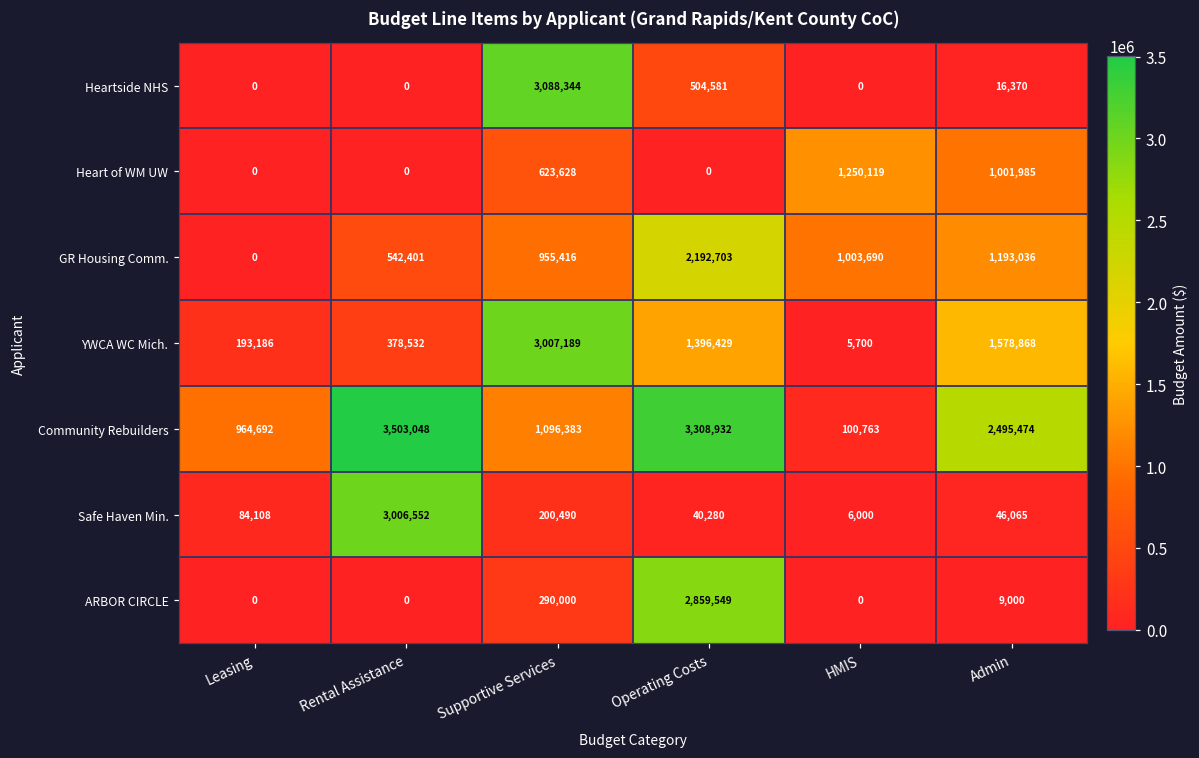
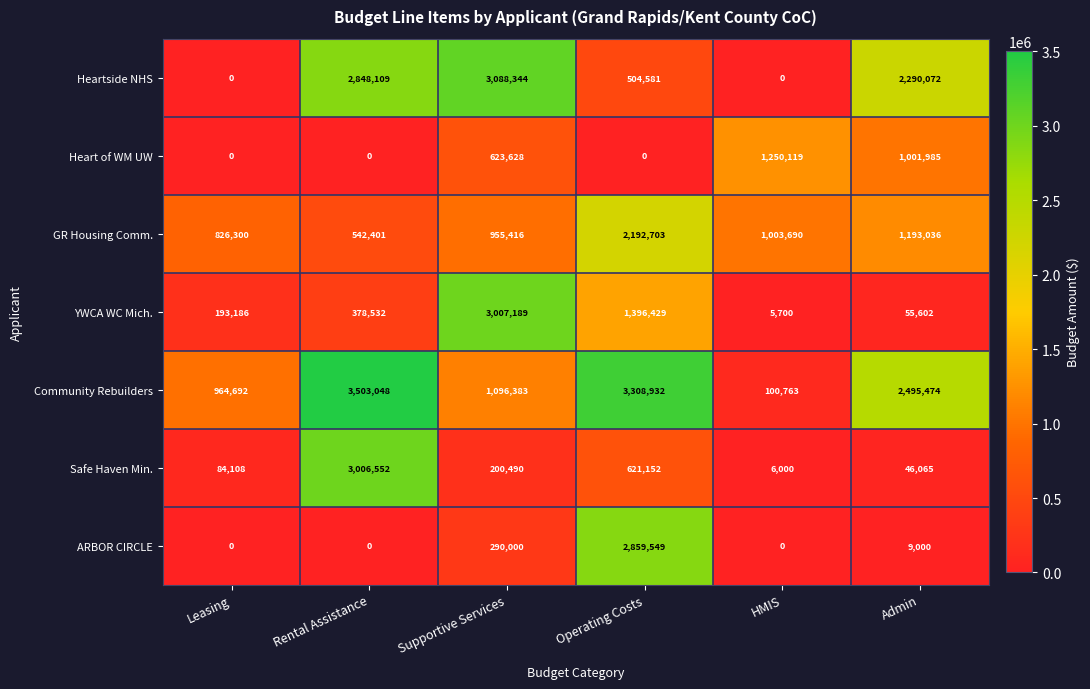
  {
    "Heartside NHS": {
      "Leasing": "0",
-     "Rental Assistance": "0",
+     "Rental Assistance": "2,848,109",
      "Supportive Services": "3,088,344",
      "Operating Costs": "504,581",
      "HMIS": "0",
-     "Admin": "16,370"
+     "Admin": "2,290,072"
    },
    "Heart of WM UW": {
      "Leasing": "0",
      "Rental Assistance": "0",
      "Supportive Services": "623,628",
      "Operating Costs": "0",
      "HMIS": "1,250,119",
      "Admin": "1,001,985"
    },
    "GR Housing Comm.": {
-     "Leasing": "0",
+     "Leasing": "826,300",
      "Rental Assistance": "542,401",
      "Supportive Services": "955,416",
      "Operating Costs": "2,192,703",
      "HMIS": "1,003,690",
      "Admin": "1,193,036"
    },
    "YWCA WC Mich.": {
      "Leasing": "193,186",
      "Rental Assistance": "378,532",
      "Supportive Services": "3,007,189",
      "Operating Costs": "1,396,429",
      "HMIS": "5,700",
-     "Admin": "1,578,868"
+     "Admin": "55,602"
    },
    "Community Rebuilders": {
      "Leasing": "964,692",
      "Rental Assistance": "3,503,048",
      "Supportive Services": "1,096,383",
      "Operating Costs": "3,308,932",
      "HMIS": "100,763",
      "Admin": "2,495,474"
    },
    "Safe Haven Min.": {
      "Leasing": "84,108",
      "Rental Assistance": "3,006,552",
      "Supportive Services": "200,490",
-     "Operating Costs": "40,280",
+     "Operating Costs": "621,152",
      "HMIS": "6,000",
      "Admin": "46,065"
    },
    "ARBOR CIRCLE": {
      "Leasing": "0",
      "Rental Assistance": "0",
      "Supportive Services": "290,000",
      "Operating Costs": "2,859,549",
      "HMIS": "0",
      "Admin": "9,000"
    }
  }
